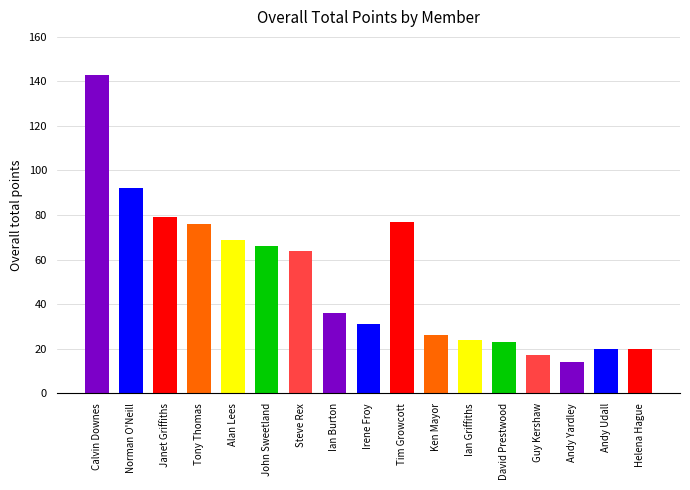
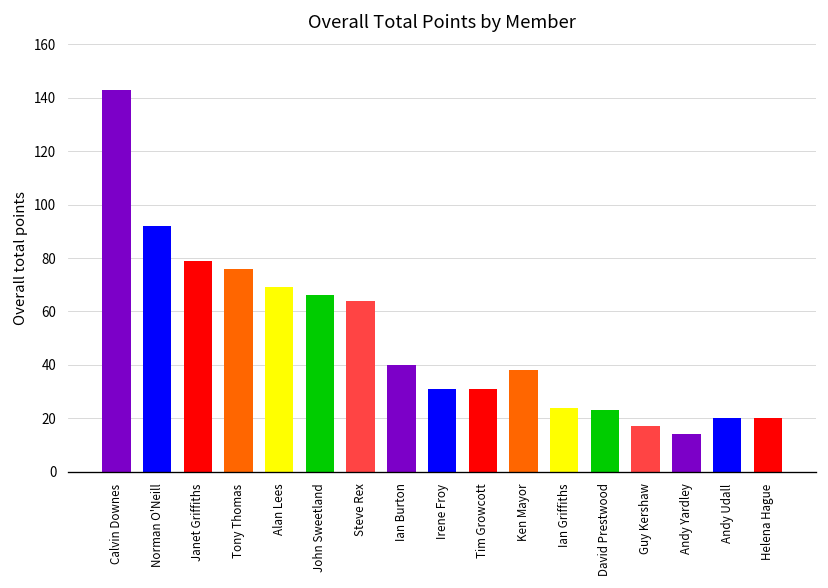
  {
    "Calvin Downes": 143,
    "Norman O'Neill": 92,
    "Janet Griffiths": 79,
    "Tony Thomas": 76,
    "Alan Lees": 69,
    "John Sweetland": 66,
    "Steve Rex": 64,
-   "Ian Burton": 36,
+   "Ian Burton": 40,
    "Irene Froy": 31,
-   "Tim Growcott": 77,
-   "Ken Mayor": 26,
+   "Tim Growcott": 31,
+   "Ken Mayor": 38,
    "Ian Griffiths": 24,
    "David Prestwood": 23,
    "Guy Kershaw": 17,
    "Andy Yardley": 14,
    "Andy Udall": 20,
    "Helena Hague": 20
  }
